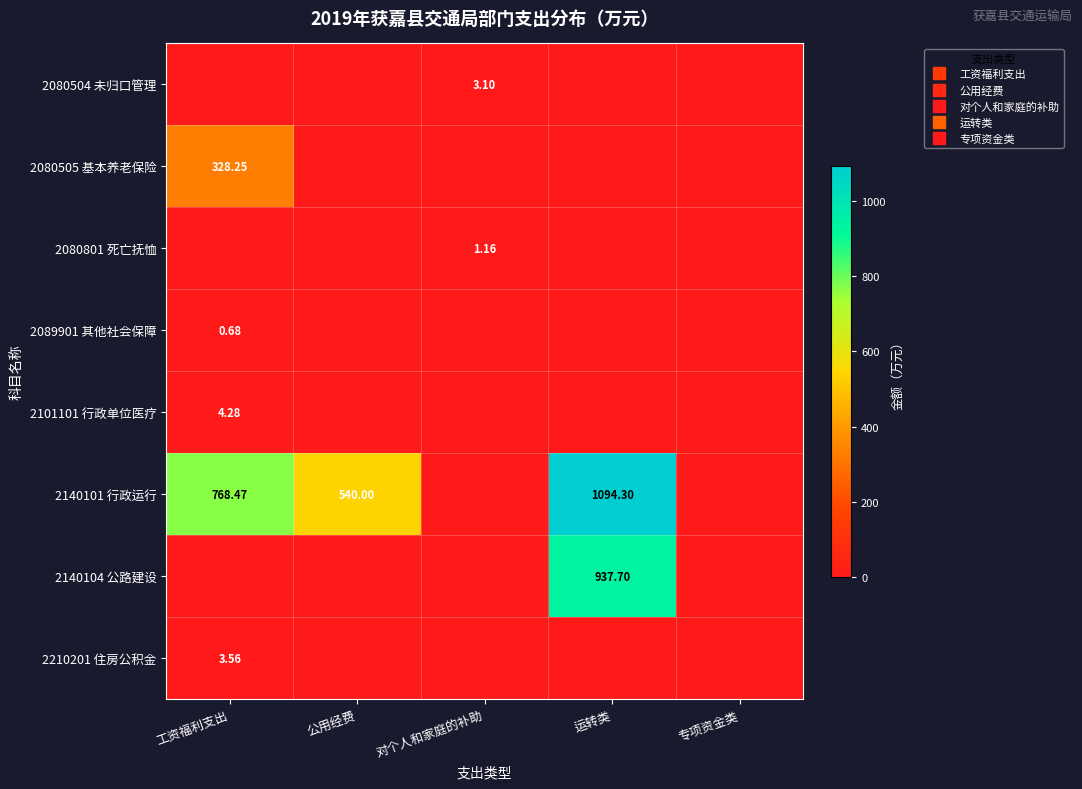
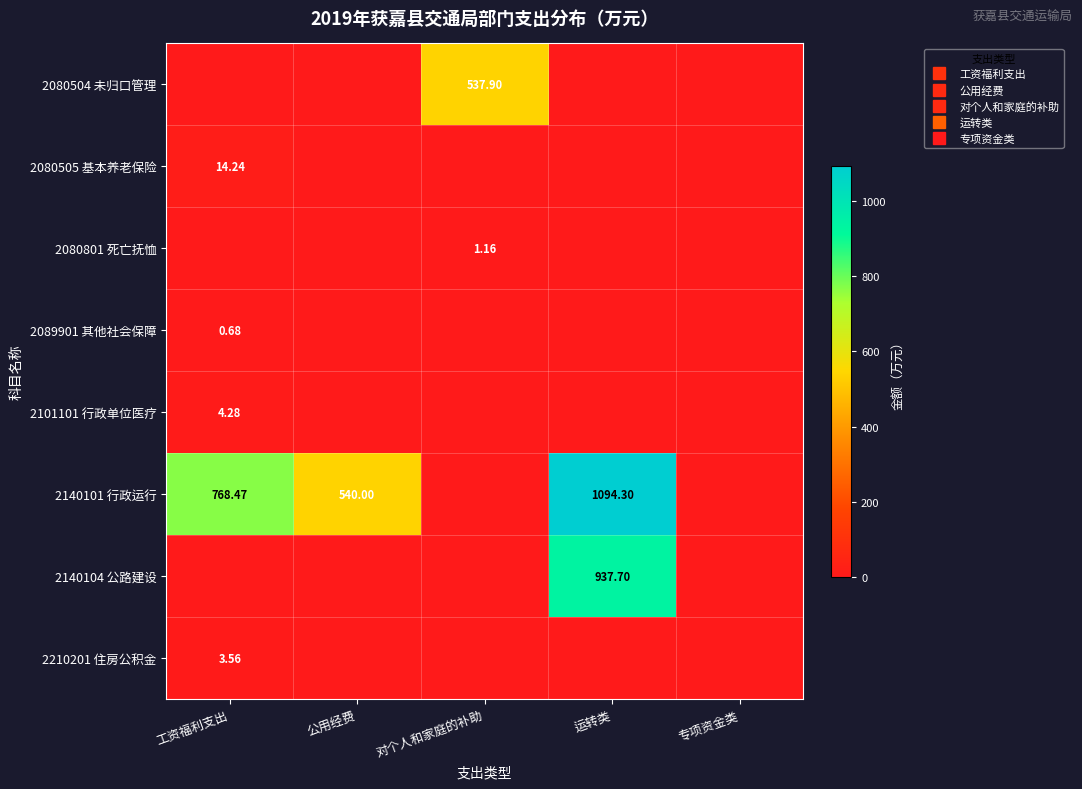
  {
    "2080504 未归口管理": {
-     "对个人和家庭的补助": 3.10
+     "对个人和家庭的补助": 537.90
    },
    "2080505 基本养老保险": {
-     "工资福利支出": 328.25
+     "工资福利支出": 14.24
    },
    "2080801 死亡抚恤": {
      "对个人和家庭的补助": 1.16
    },
    "2089901 其他社会保障": {
      "工资福利支出": 0.68
    },
    "2101101 行政单位医疗": {
      "工资福利支出": 4.28
    },
    "2140101 行政运行": {
      "工资福利支出": 768.47,
      "公用经费": 540.00,
      "运转类": 1094.30
    },
    "2140104 公路建设": {
      "运转类": 937.70
    },
    "2210201 住房公积金": {
      "工资福利支出": 3.56
    }
  }
